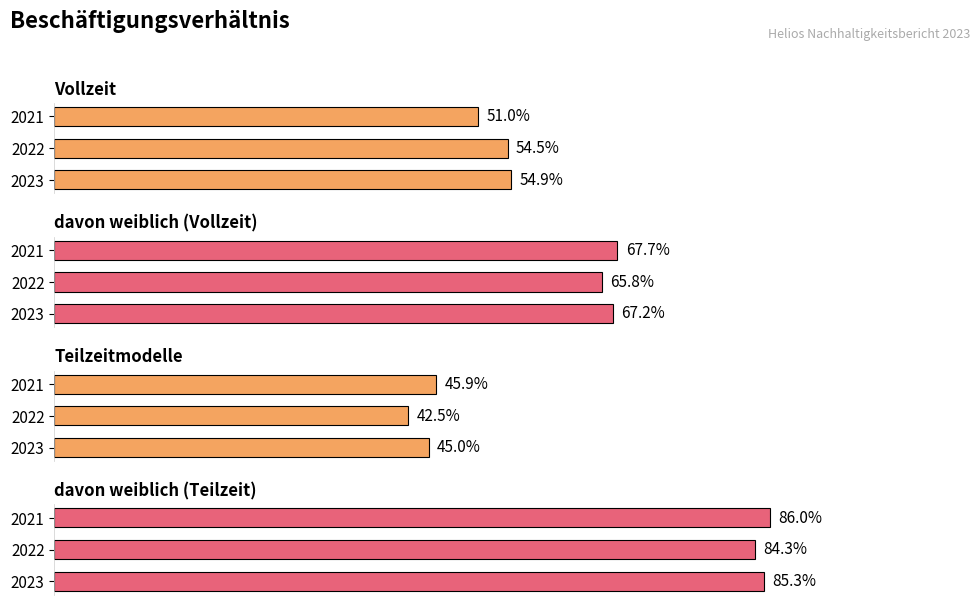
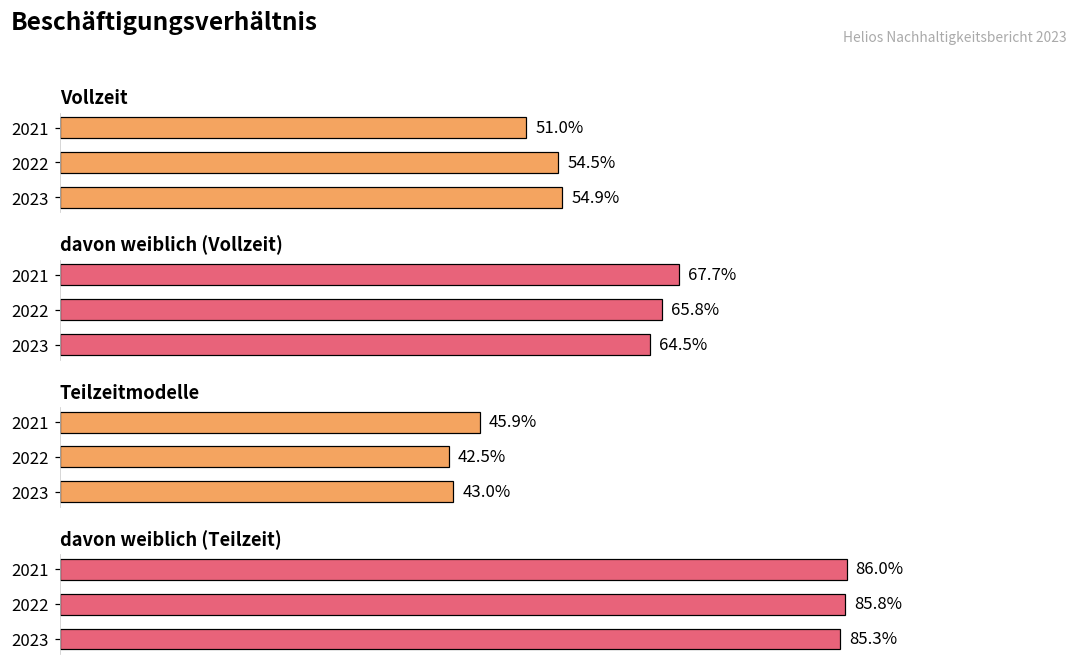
  {
    "Vollzeit": {
      "2021": "51.0%",
      "2022": "54.5%",
      "2023": "54.9%"
    },
    "davon weiblich (Vollzeit)": {
      "2021": "67.7%",
      "2022": "65.8%",
-     "2023": "67.2%"
+     "2023": "64.5%"
    },
    "Teilzeitmodelle": {
      "2021": "45.9%",
      "2022": "42.5%",
-     "2023": "45.0%"
+     "2023": "43.0%"
    },
    "davon weiblich (Teilzeit)": {
      "2021": "86.0%",
-     "2022": "84.3%",
+     "2022": "85.8%",
      "2023": "85.3%"
    }
  }
